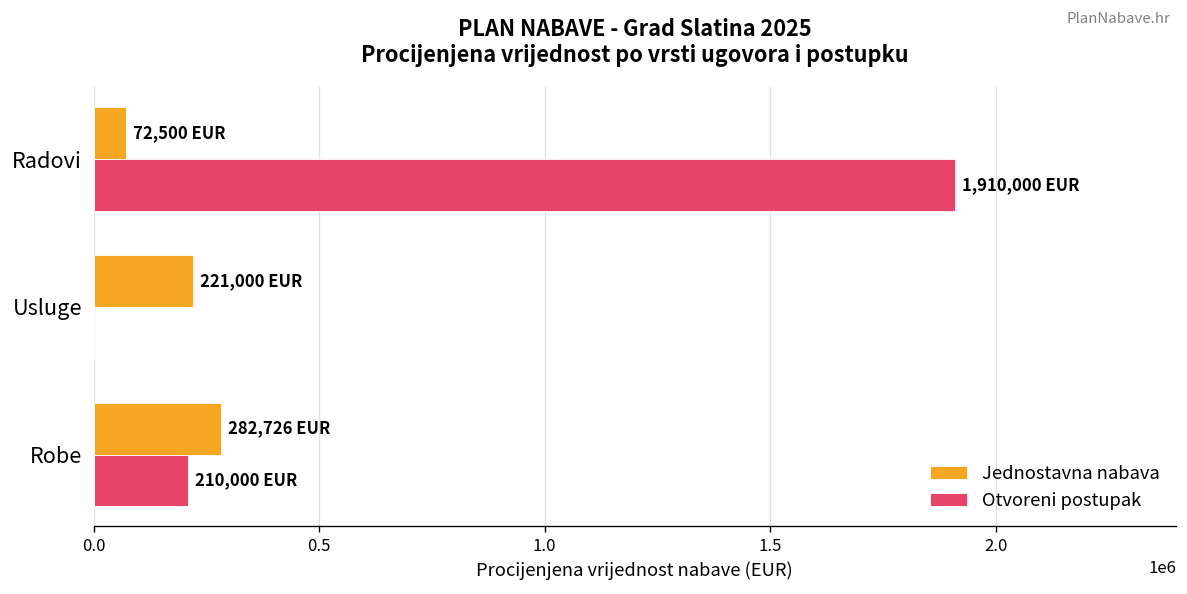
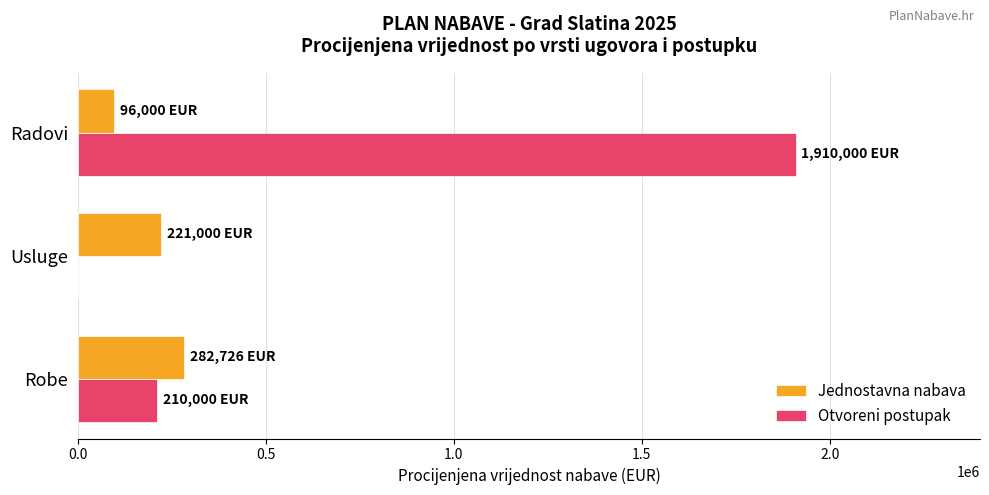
  {
    "Jednostavna nabava": {
-     "Radovi": "72,500",
+     "Radovi": "96,000",
      "Usluge": "221,000",
      "Robe": "282,726"
    },
    "Otvoreni postupak": {
      "Radovi": "1,910,000",
      "Robe": "210,000"
    }
  }
